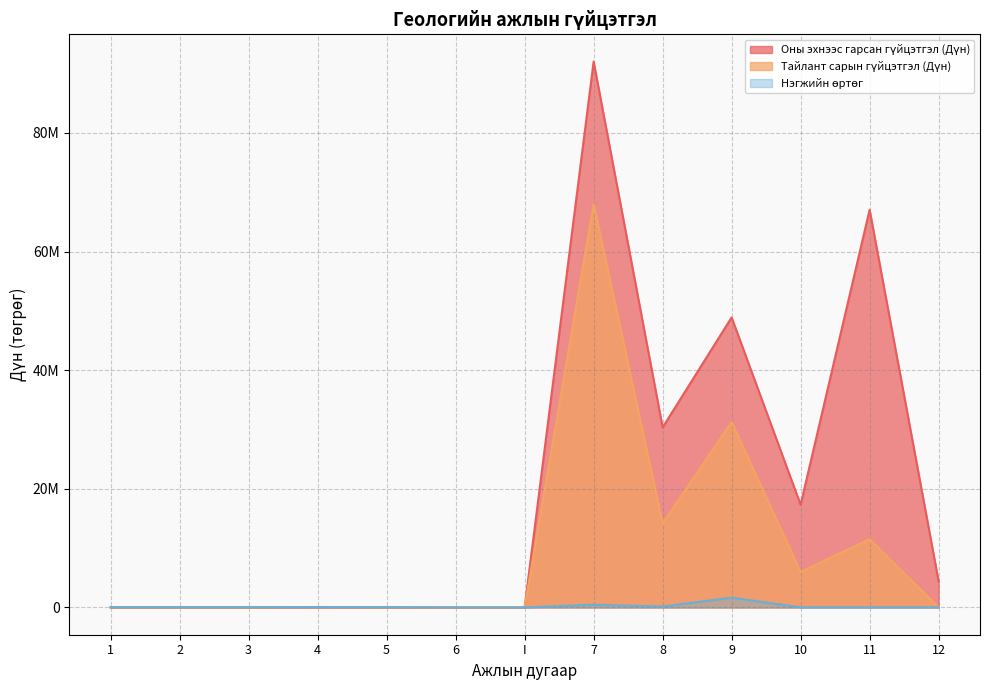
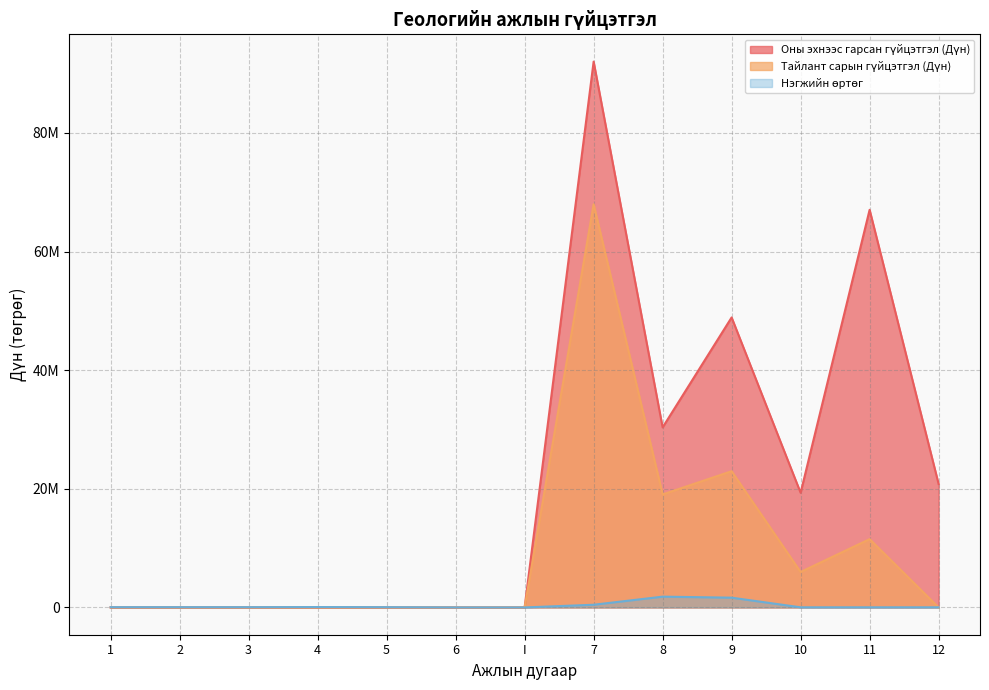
  {
    "Оны эхнээс гарсан гүйцэтгэл (Дүн)": {
      "7": 92000000,
      "8": 30000000,
      "9": 49000000,
-     "10": 17000000,
+     "10": 19000000,
      "11": 67000000,
-     "12": 4000000
+     "12": 21000000
    },
    "Тайлант сарын гүйцэтгэл (Дүн)": {
      "7": 68000000,
-     "8": 14000000,
-     "9": 31000000,
+     "8": 19000000,
+     "9": 23000000,
      "10": 6000000,
      "11": 12000000
    },
    "Нэгжийн өртөг": {
      "7": 0,
-     "8": 0,
+     "8": 2000000,
      "9": 2000000,
      "10": 0,
      "11": 0
    }
  }
